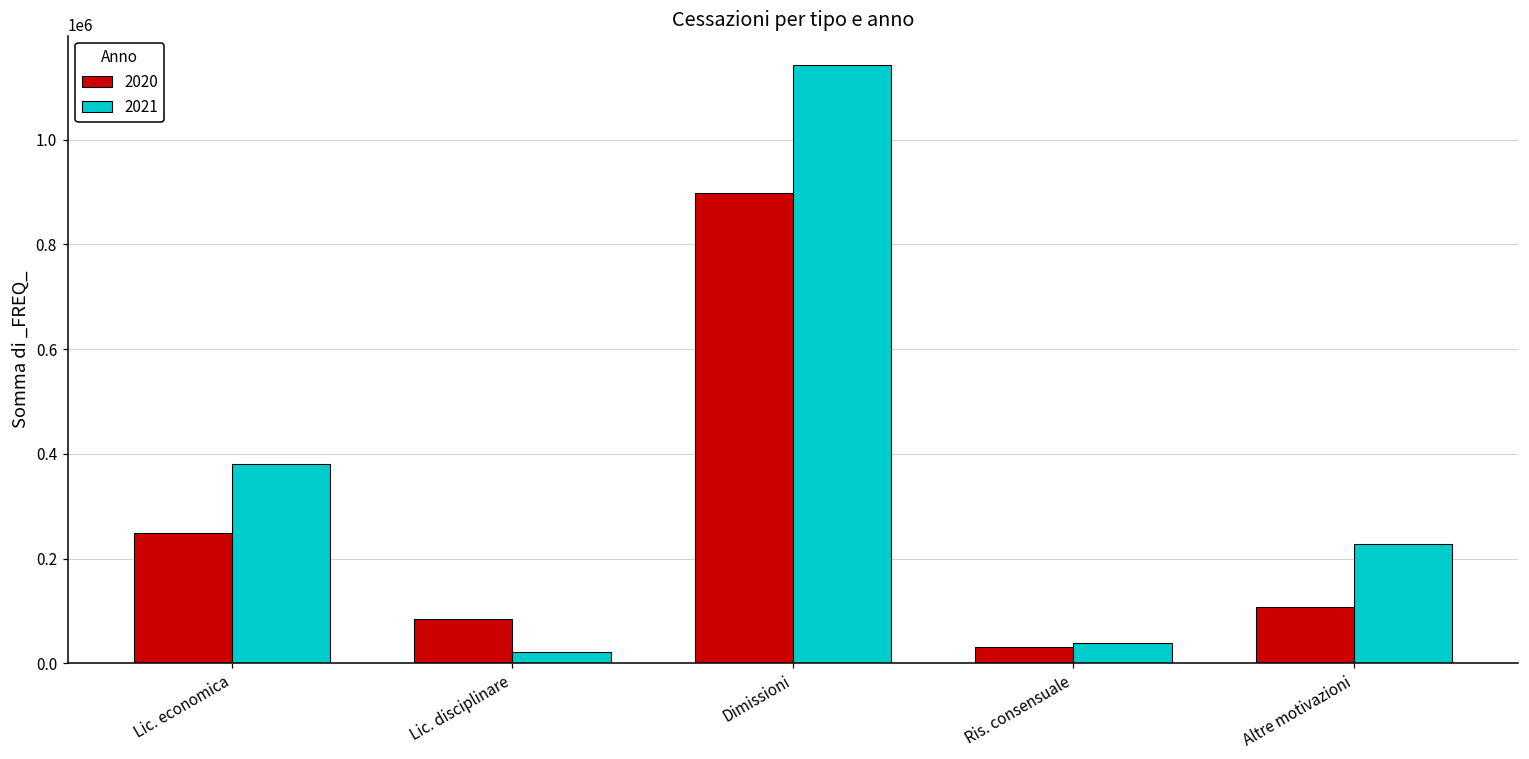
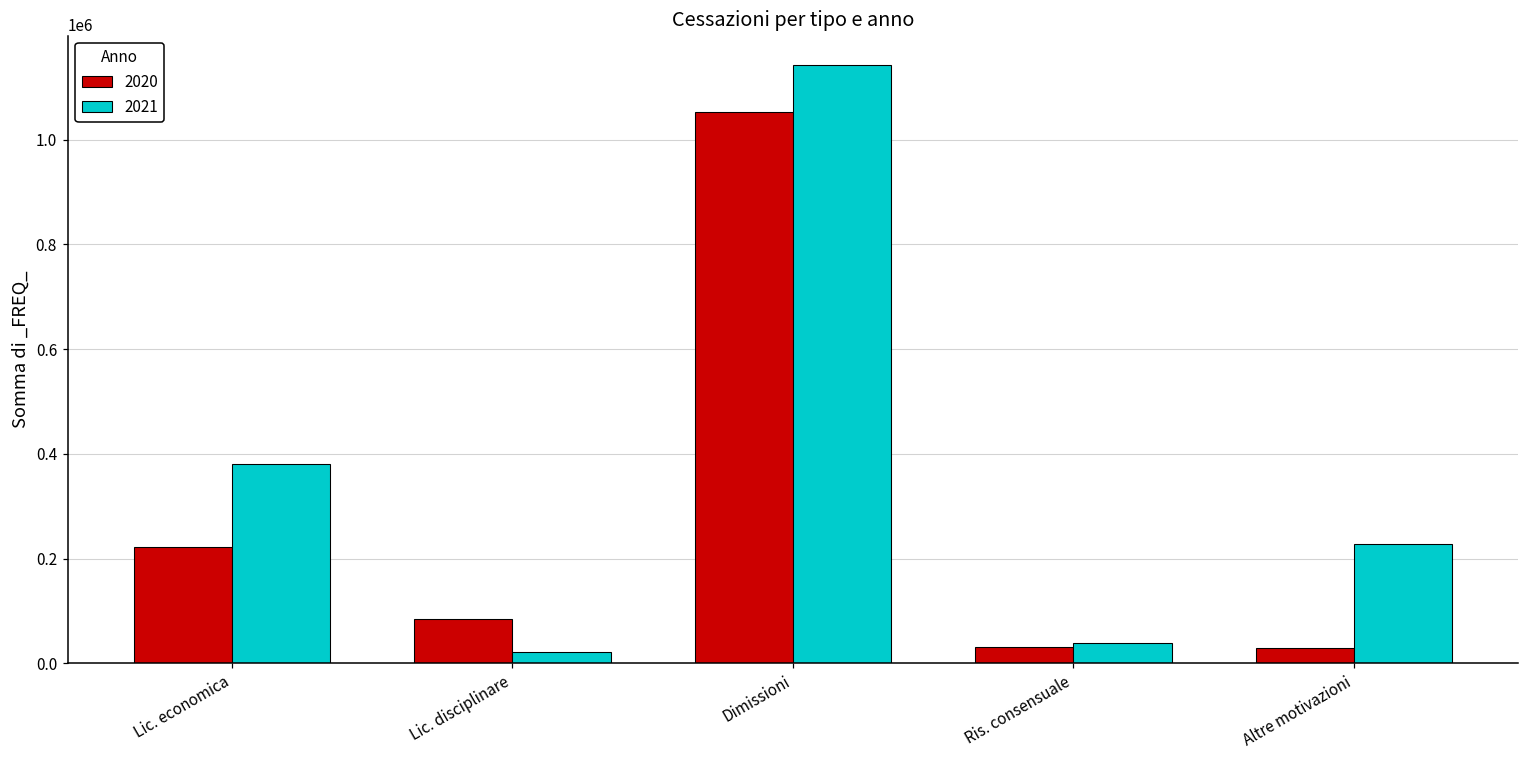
  {
    "2020": {
-     "Lic. economica": 250000,
+     "Lic. economica": 220000,
      "Lic. disciplinare": 90000,
-     "Dimissioni": 900000,
+     "Dimissioni": 1050000,
      "Ris. consensuale": 30000,
-     "Altre motivazioni": 110000
+     "Altre motivazioni": 30000
    },
    "2021": {
      "Lic. economica": 380000,
      "Lic. disciplinare": 20000,
      "Dimissioni": 1140000,
      "Ris. consensuale": 40000,
      "Altre motivazioni": 230000
    }
  }
